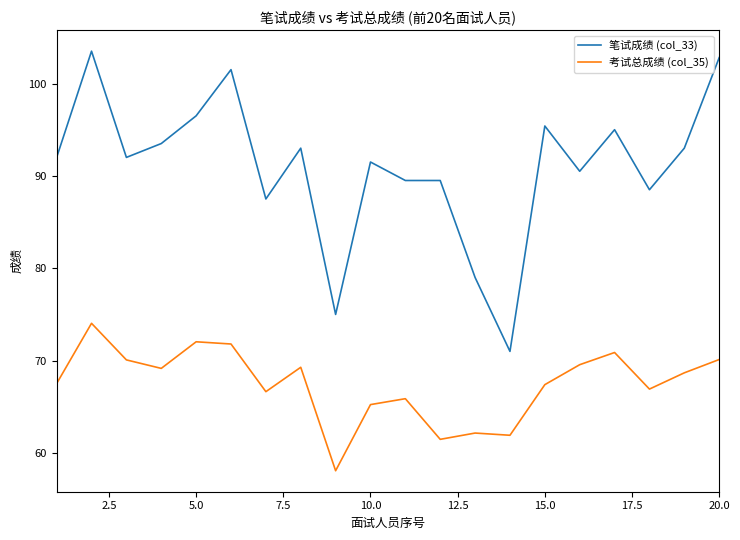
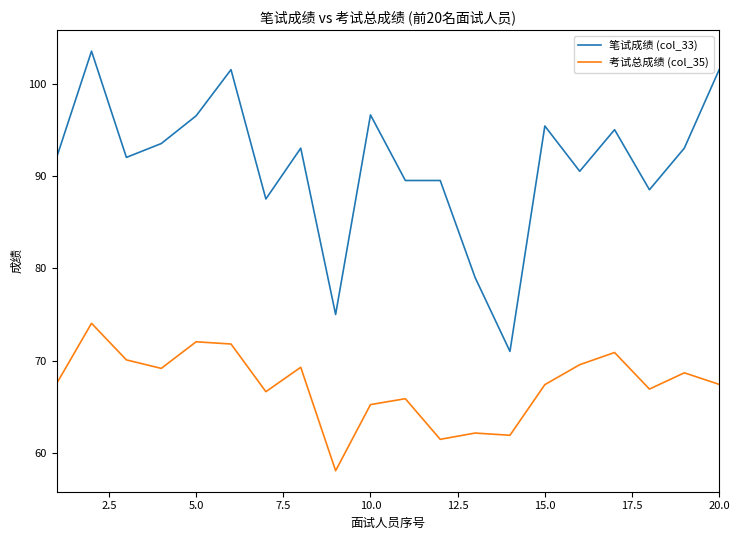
  {
    "笔试成绩 (col_33)": {
      "5.0": 97,
-     "10.0": 92,
+     "10.0": 97,
      "15.0": 95,
-     "20.0": 103
+     "20.0": 102
    },
    "考试总成绩 (col_35)": {
      "5.0": 72,
      "10.0": 65,
      "15.0": 67,
-     "20.0": 70
+     "20.0": 67
    }
  }
